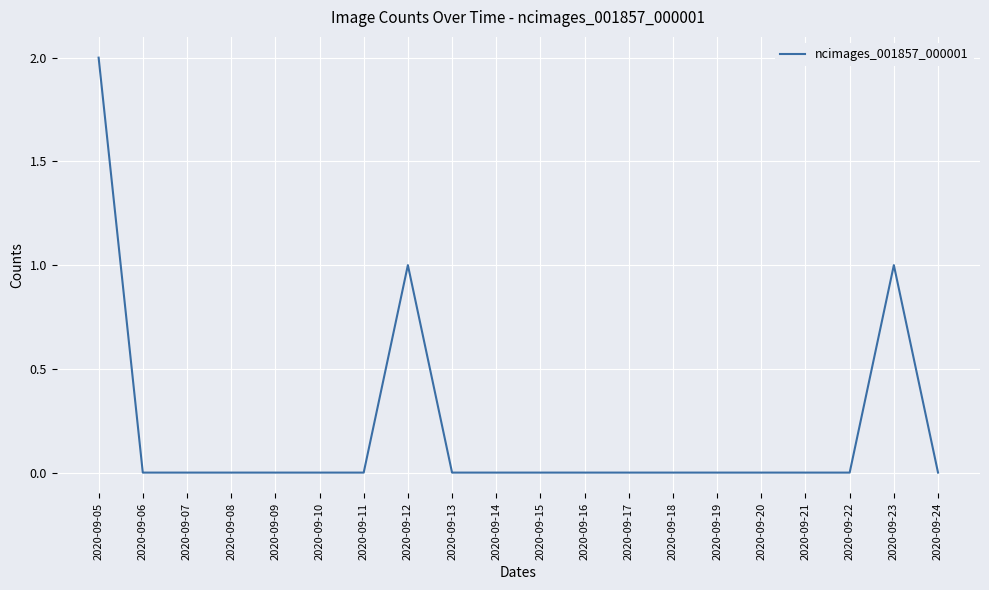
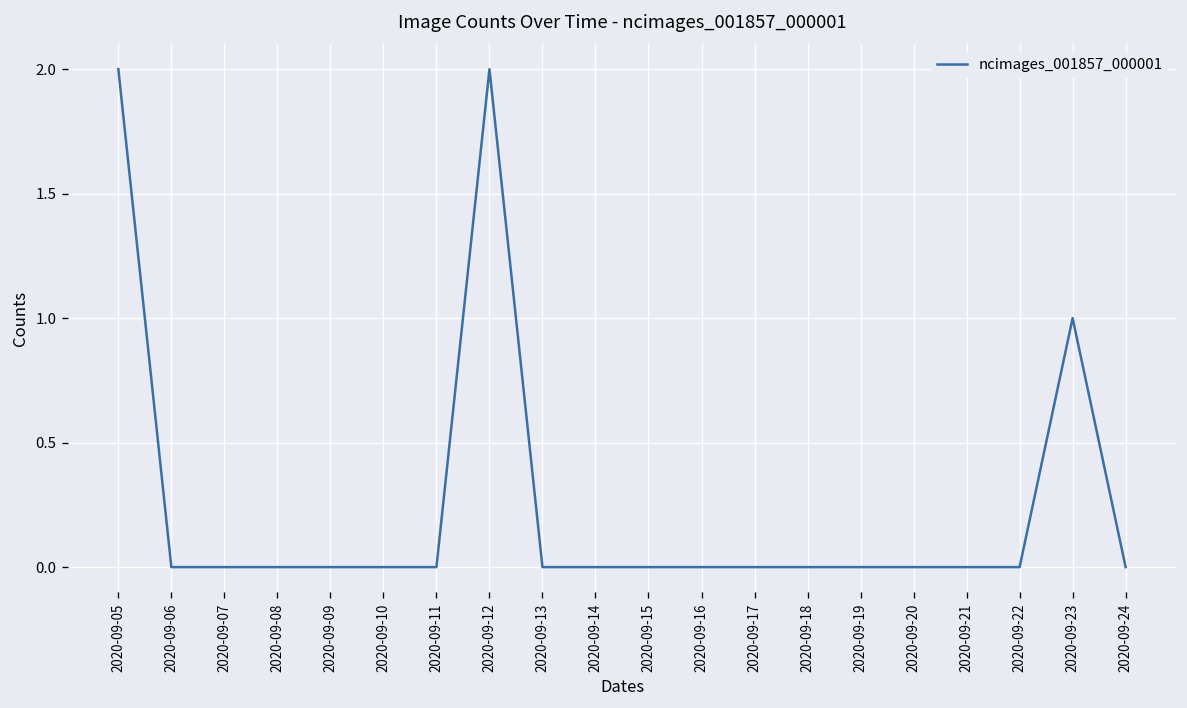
  {
    "2020-09-05": 2,
    "2020-09-06": 0,
    "2020-09-07": 0,
    "2020-09-08": 0,
    "2020-09-09": 0,
    "2020-09-10": 0,
    "2020-09-11": 0,
-   "2020-09-12": 1,
+   "2020-09-12": 2,
    "2020-09-13": 0,
    "2020-09-14": 0,
    "2020-09-15": 0,
    "2020-09-16": 0,
    "2020-09-17": 0,
    "2020-09-18": 0,
    "2020-09-19": 0,
    "2020-09-20": 0,
    "2020-09-21": 0,
    "2020-09-22": 0,
    "2020-09-23": 1,
    "2020-09-24": 0
  }
